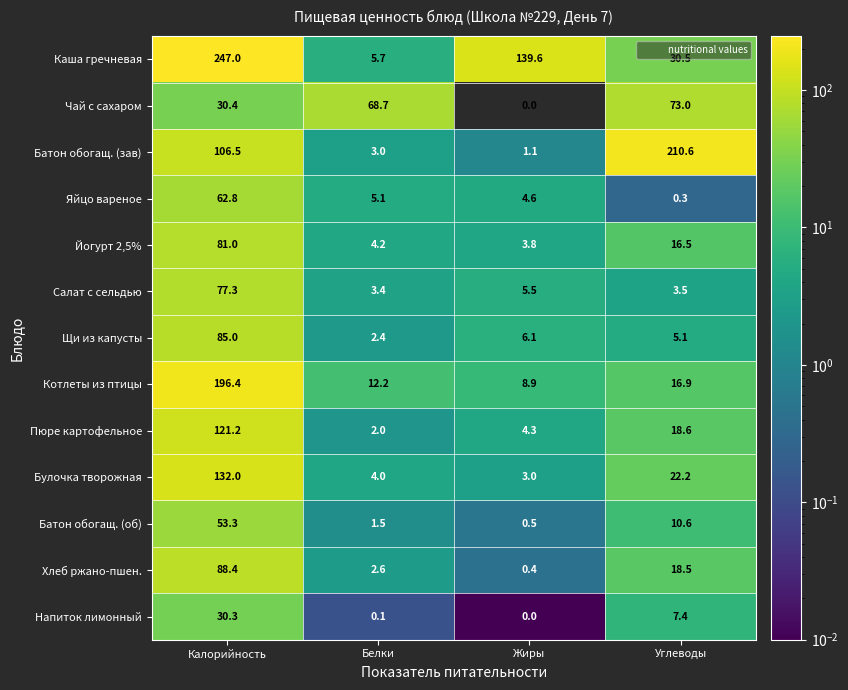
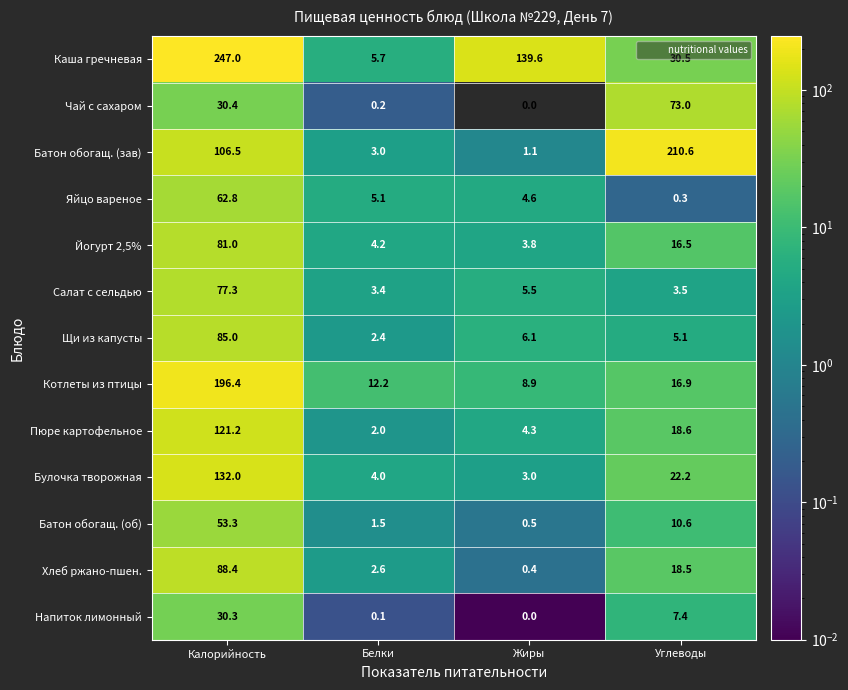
  {
    "Каша гречневая": {
      "Калорийность": 247.0,
      "Белки": 5.7,
      "Жиры": 139.6
    },
    "Чай с сахаром": {
      "Калорийность": 30.4,
-     "Белки": 68.7,
+     "Белки": 0.2,
      "Углеводы": 73.0
    },
    "Батон обогащ. (зав)": {
      "Калорийность": 106.5,
      "Белки": 3.0,
      "Жиры": 1.1,
      "Углеводы": 210.6
    },
    "Яйцо вареное": {
      "Калорийность": 62.8,
      "Белки": 5.1,
      "Жиры": 4.6,
      "Углеводы": 0.3
    },
    "Йогурт 2,5%": {
      "Калорийность": 81.0,
      "Белки": 4.2,
      "Жиры": 3.8,
      "Углеводы": 16.5
    },
    "Салат с сельдью": {
      "Калорийность": 77.3,
      "Белки": 3.4,
      "Жиры": 5.5,
      "Углеводы": 3.5
    },
    "Щи из капусты": {
      "Калорийность": 85.0,
      "Белки": 2.4,
      "Жиры": 6.1,
      "Углеводы": 5.1
    },
    "Котлеты из птицы": {
      "Калорийность": 196.4,
      "Белки": 12.2,
      "Жиры": 8.9,
      "Углеводы": 16.9
    },
    "Пюре картофельное": {
      "Калорийность": 121.2,
      "Белки": 2.0,
      "Жиры": 4.3,
      "Углеводы": 18.6
    },
    "Булочка творожная": {
      "Калорийность": 132.0,
      "Белки": 4.0,
      "Жиры": 3.0,
      "Углеводы": 22.2
    },
    "Батон обогащ. (об)": {
      "Калорийность": 53.3,
      "Белки": 1.5,
      "Жиры": 0.5,
      "Углеводы": 10.6
    },
    "Хлеб ржано-пшен.": {
      "Калорийность": 88.4,
      "Белки": 2.6,
      "Жиры": 0.4,
      "Углеводы": 18.5
    },
    "Напиток лимонный": {
      "Калорийность": 30.3,
      "Белки": 0.1,
      "Жиры": 0.0,
      "Углеводы": 7.4
    }
  }
